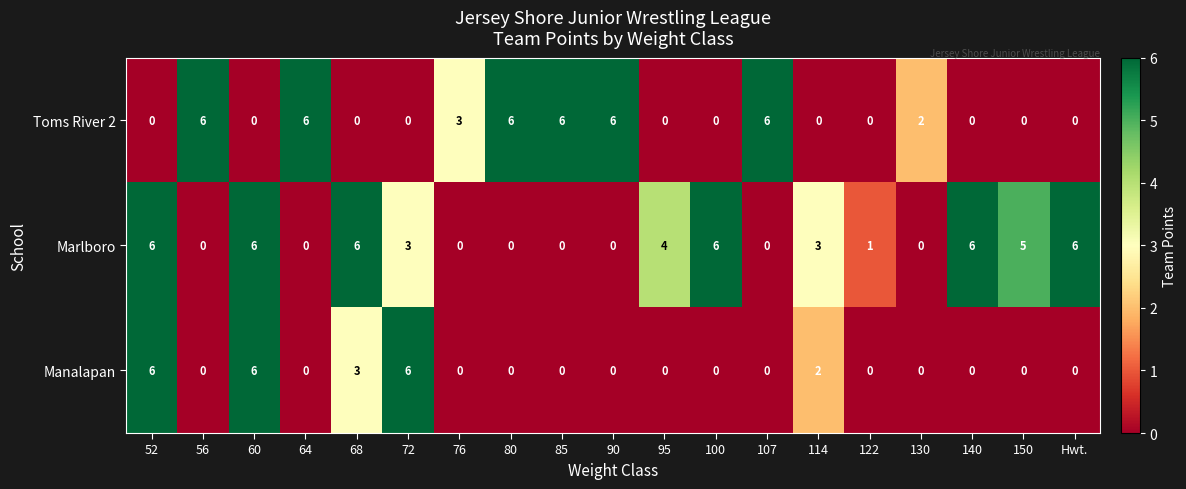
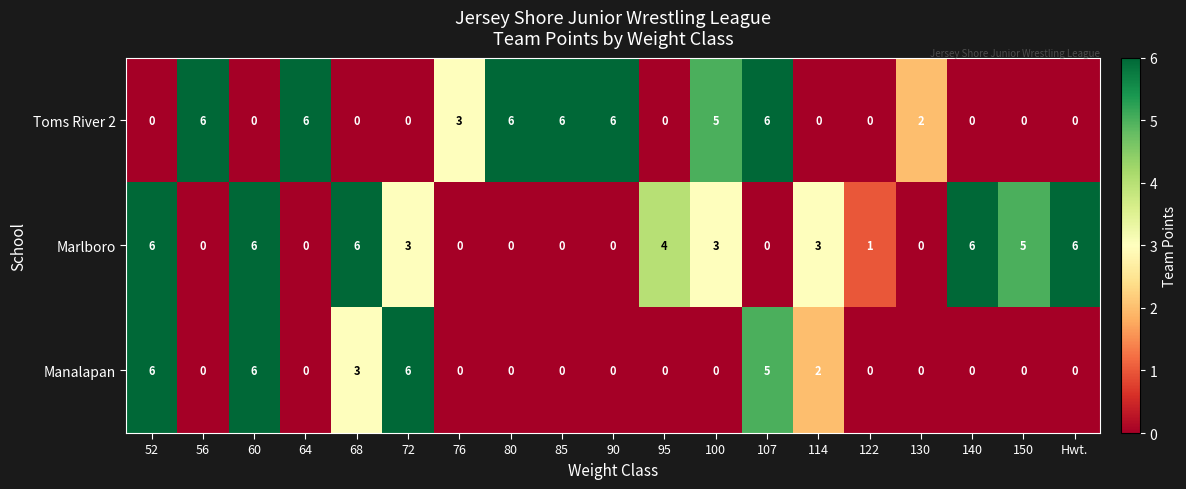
  {
    "Toms River 2": {
      "52": 0,
      "56": 6,
      "60": 0,
      "64": 6,
      "68": 0,
      "72": 0,
      "76": 3,
      "80": 6,
      "85": 6,
      "90": 6,
      "95": 0,
-     "100": 0,
+     "100": 5,
      "107": 6,
      "114": 0,
      "122": 0,
      "130": 2,
      "140": 0,
      "150": 0,
      "Hwt.": 0
    },
    "Marlboro": {
      "52": 6,
      "56": 0,
      "60": 6,
      "64": 0,
      "68": 6,
      "72": 3,
      "76": 0,
      "80": 0,
      "85": 0,
      "90": 0,
      "95": 4,
-     "100": 6,
+     "100": 3,
      "107": 0,
      "114": 3,
      "122": 1,
      "130": 0,
      "140": 6,
      "150": 5,
      "Hwt.": 6
    },
    "Manalapan": {
      "52": 6,
      "56": 0,
      "60": 6,
      "64": 0,
      "68": 3,
      "72": 6,
      "76": 0,
      "80": 0,
      "85": 0,
      "90": 0,
      "95": 0,
      "100": 0,
-     "107": 0,
+     "107": 5,
      "114": 2,
      "122": 0,
      "130": 0,
      "140": 0,
      "150": 0,
      "Hwt.": 0
    }
  }
